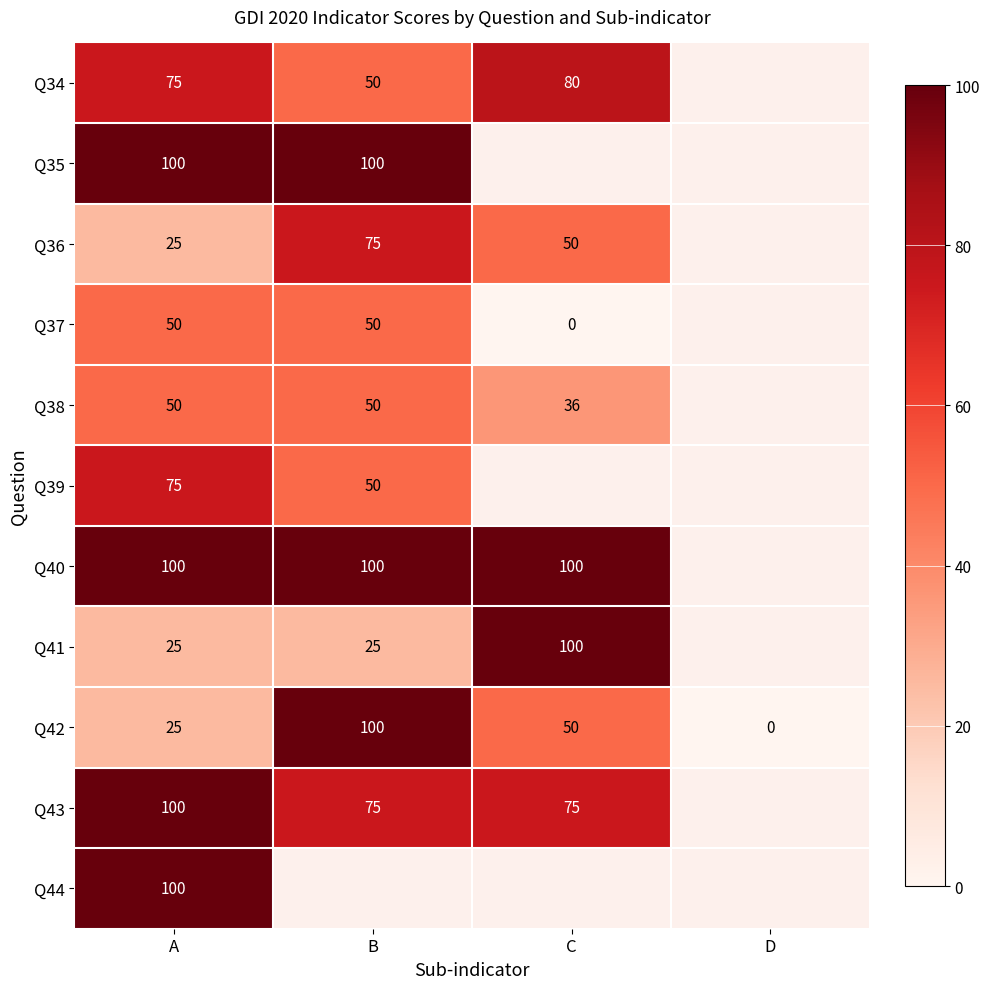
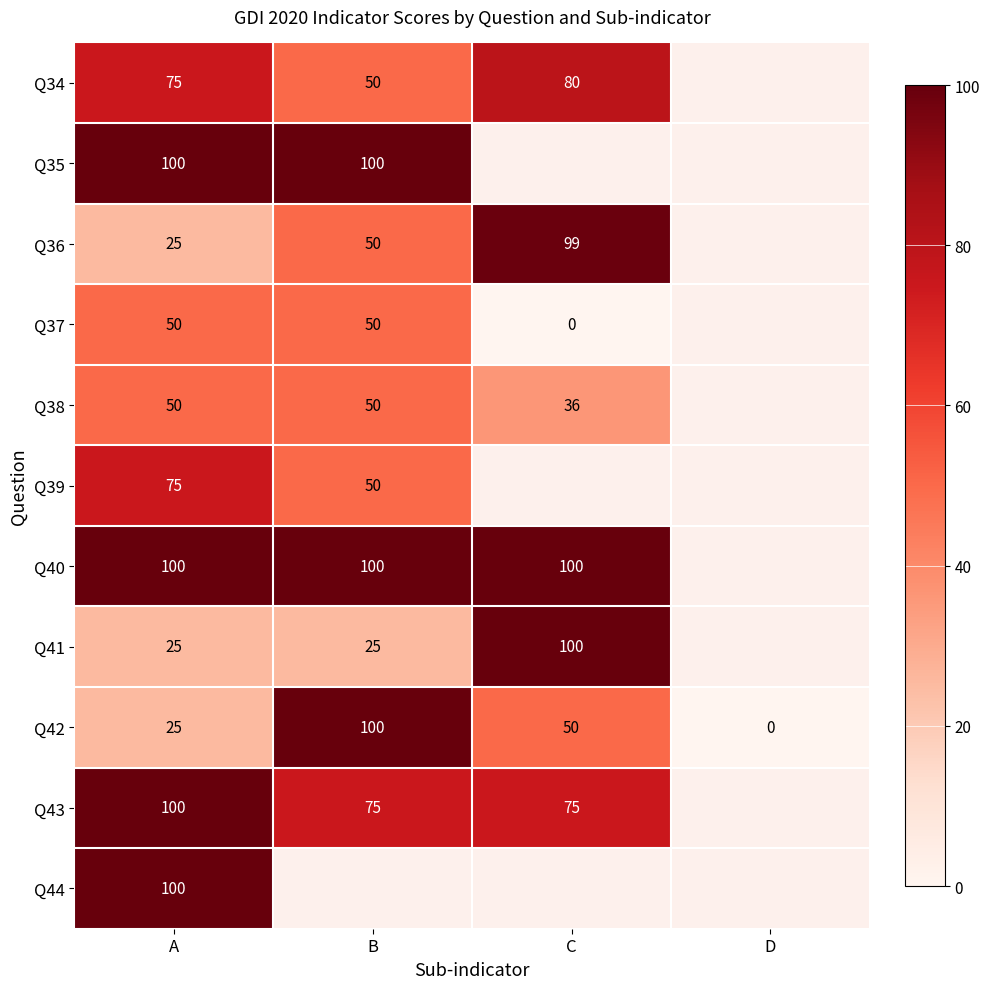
  {
    "Q34": {
      "A": 75,
      "B": 50,
      "C": 80
    },
    "Q35": {
      "A": 100,
      "B": 100
    },
    "Q36": {
      "A": 25,
-     "B": 75,
-     "C": 50
+     "B": 50,
+     "C": 99
    },
    "Q37": {
      "A": 50,
      "B": 50,
      "C": 0
    },
    "Q38": {
      "A": 50,
      "B": 50,
      "C": 36
    },
    "Q39": {
      "A": 75,
      "B": 50
    },
    "Q40": {
      "A": 100,
      "B": 100,
      "C": 100
    },
    "Q41": {
      "A": 25,
      "B": 25,
      "C": 100
    },
    "Q42": {
      "A": 25,
      "B": 100,
      "C": 50,
      "D": 0
    },
    "Q43": {
      "A": 100,
      "B": 75,
      "C": 75
    },
    "Q44": {
      "A": 100
    }
  }
